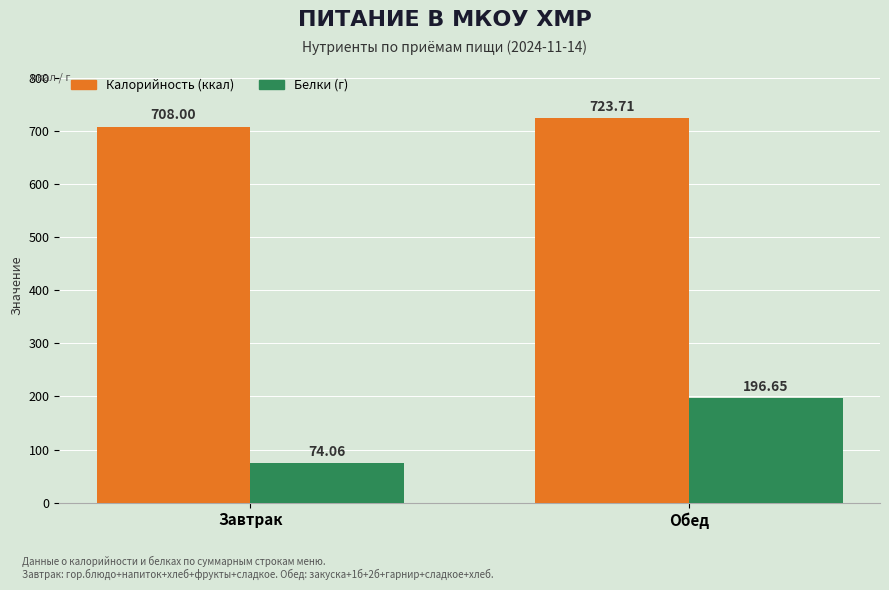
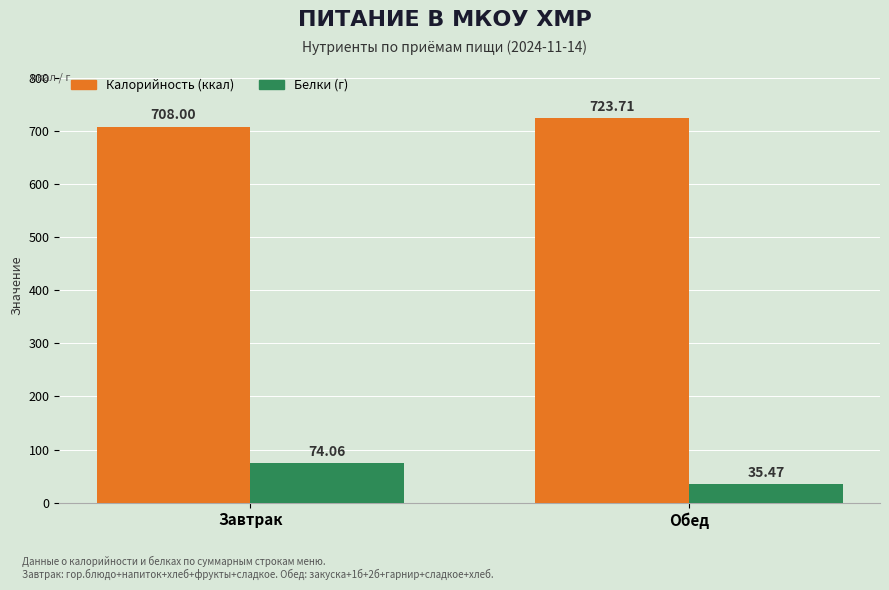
  {
    "Калорийность (ккал)": {
      "Завтрак": 708.00,
      "Обед": 723.71
    },
    "Белки (г)": {
      "Завтрак": 74.06,
-     "Обед": 196.65
+     "Обед": 35.47
    }
  }
